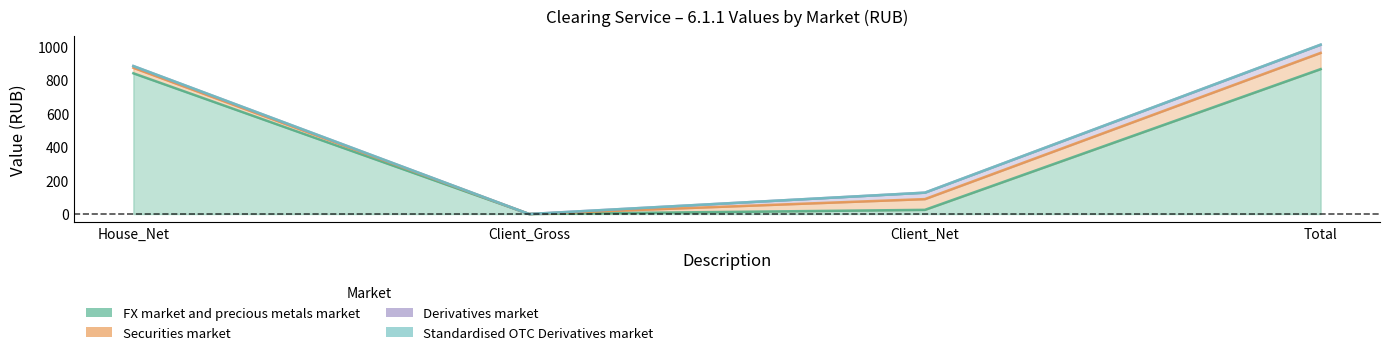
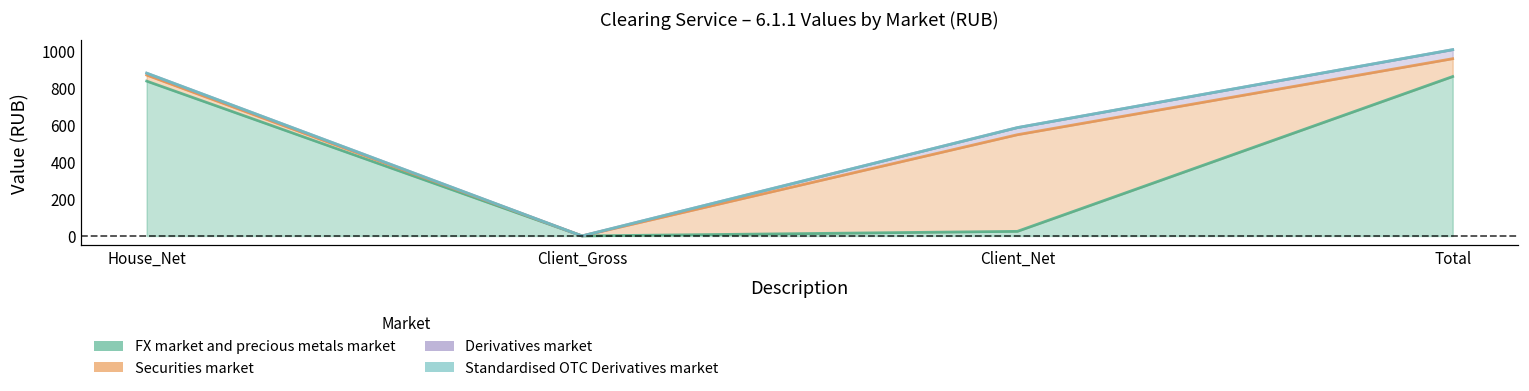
  {
    "Securities market": {
-     "Client_Net": 60,
+     "Client_Net": 520,
      "Total": 100
    }
  }
